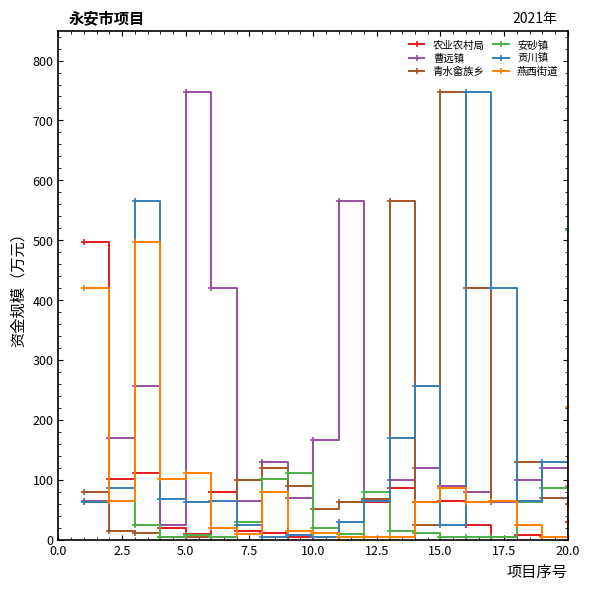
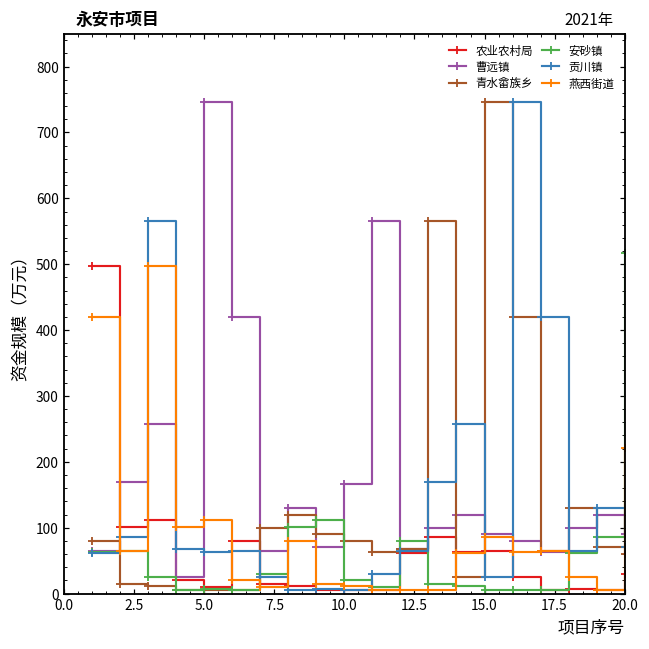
  {
    "农业农村局": {
      "15.0": 70,
      "20.0": 30
    },
    "曹远镇": {
      "5.0": 750,
      "10.0": 170,
      "20.0": 90
    },
    "青水畲族乡": {
-     "10.0": 50,
+     "10.0": 80,
      "15.0": 750,
      "20.0": 60
    },
    "安砂镇": {
      "10.0": 20,
      "15.0": 10,
      "20.0": 520
    },
    "贡川镇": {
      "5.0": 60,
      "15.0": 30,
      "20.0": 70
    },
    "燕西街道": {
      "5.0": 110,
      "10.0": 10,
      "20.0": 220
    }
  }
